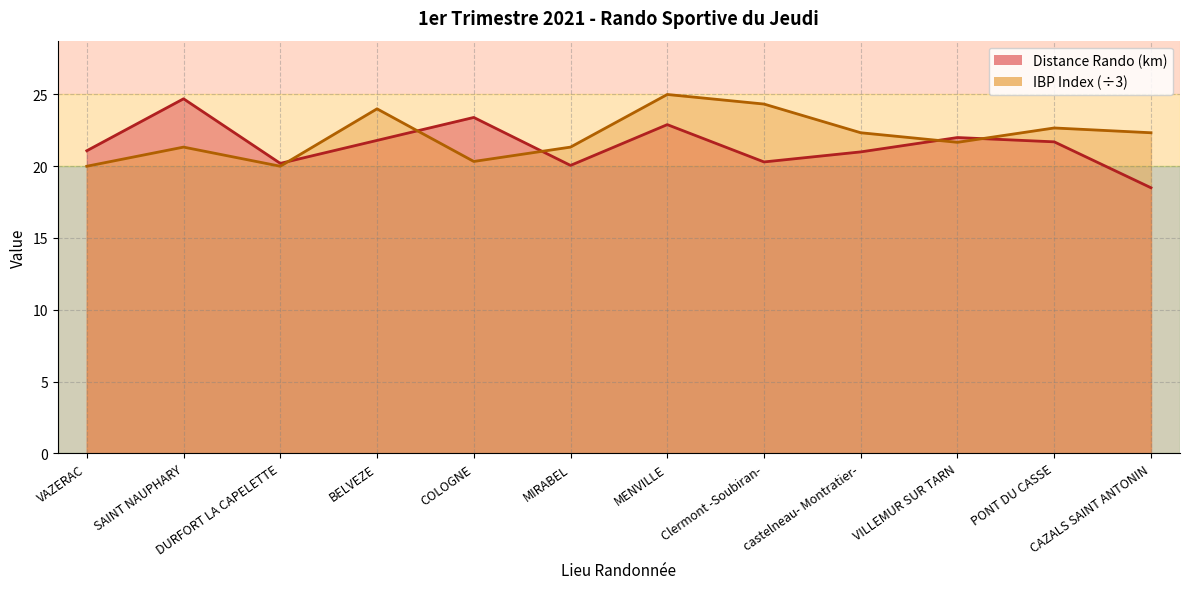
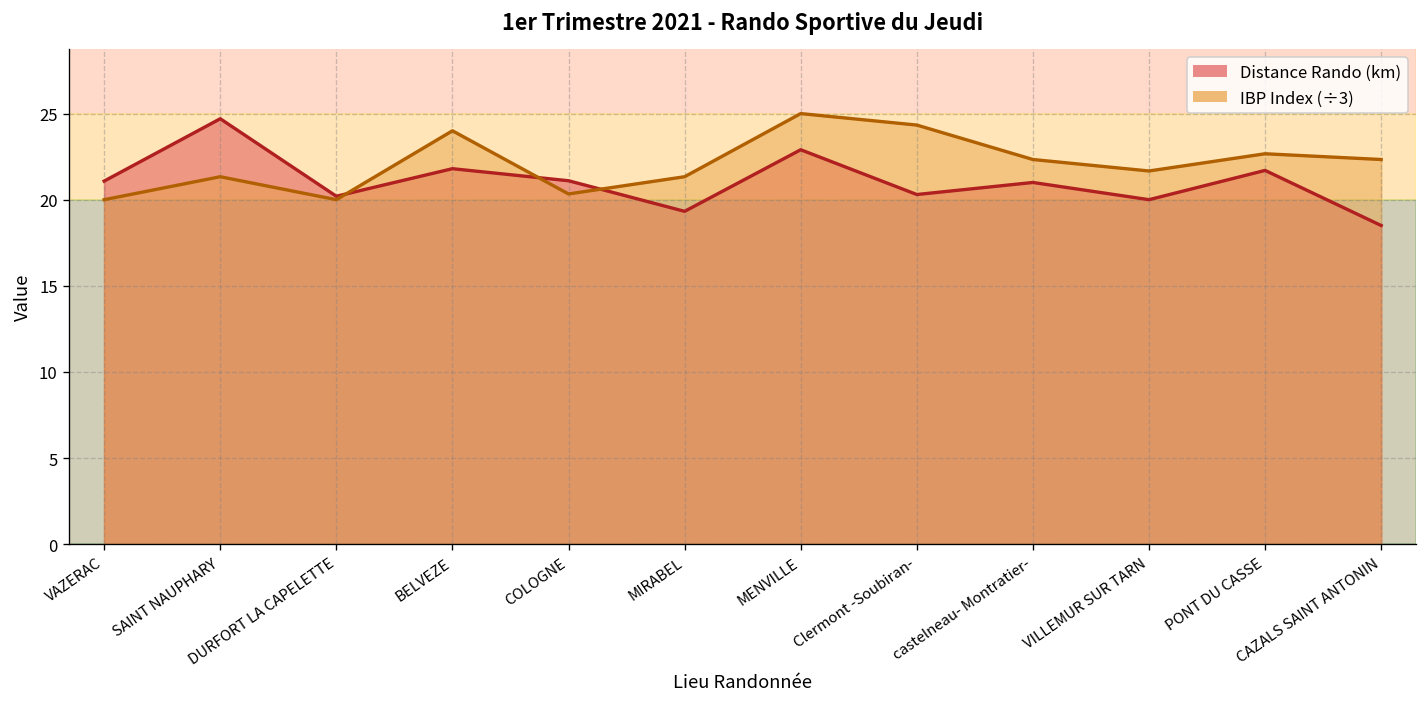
  {
    "Distance Rando (km)": {
      "VAZERAC": 21.1,
      "SAINT NAUPHARY": 24.7,
      "DURFORT LA CAPELETTE": 20.2,
      "BELVEZE": 21.8,
-     "COLOGNE": 23.4,
-     "MIRABEL": 20.1,
+     "COLOGNE": 21.1,
+     "MIRABEL": 19.3,
      "MENVILLE": 22.9,
      "Clermont -Soubiran-": 20.3,
      "castelneau- Montratier-": 21.0,
-     "VILLEMUR SUR TARN": 22,
+     "VILLEMUR SUR TARN": 20,
      "PONT DU CASSE": 21.7,
      "CAZALS SAINT ANTONIN": 18.5
    },
    "IBP Index (÷3)": {
      "VAZERAC": 20.0,
      "SAINT NAUPHARY": 21.3,
      "DURFORT LA CAPELETTE": 20.0,
      "BELVEZE": 24.0,
      "COLOGNE": 20.3,
      "MIRABEL": 21.3,
      "MENVILLE": 25.0,
      "Clermont -Soubiran-": 24.3,
      "castelneau- Montratier-": 22.3,
      "VILLEMUR SUR TARN": 21.7,
      "PONT DU CASSE": 22.7,
      "CAZALS SAINT ANTONIN": 22.3
    }
  }
